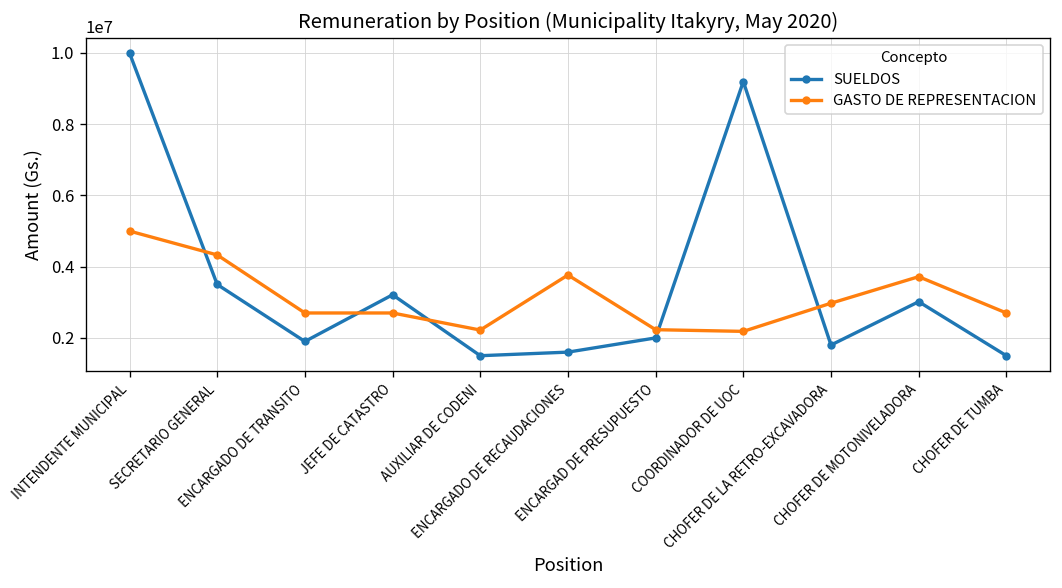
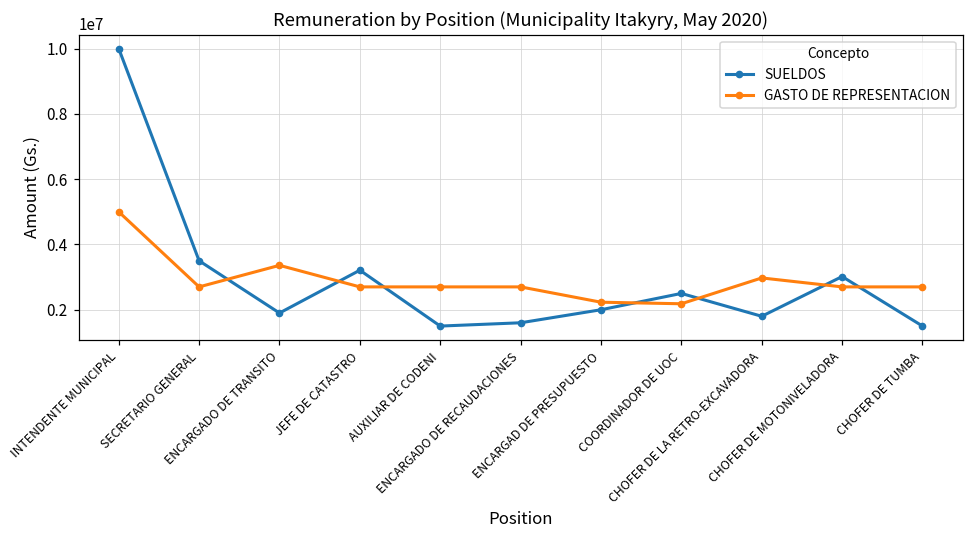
  {
    "SUELDOS": {
      "INTENDENTE MUNICIPAL": 10000000,
      "SECRETARIO GENERAL": 3500000,
      "ENCARGADO DE TRANSITO": 1900000,
      "JEFE DE CATASTRO": 3200000,
      "AUXILIAR DE CODENI": 1500000,
      "ENCARGADO DE RECAUDACIONES": 1600000,
      "ENCARGAD DE PRESUPUESTO": 2000000,
-     "COORDINADOR DE UOC": 9200000,
+     "COORDINADOR DE UOC": 2500000,
      "CHOFER DE LA RETRO-EXCAVADORA": 1800000,
      "CHOFER DE MOTONIVELADORA": 3000000,
      "CHOFER DE TUMBA": 1500000
    },
    "GASTO DE REPRESENTACION": {
      "INTENDENTE MUNICIPAL": 5000000,
-     "SECRETARIO GENERAL": 4300000,
-     "ENCARGADO DE TRANSITO": 2700000,
+     "SECRETARIO GENERAL": 2700000,
+     "ENCARGADO DE TRANSITO": 3400000,
      "JEFE DE CATASTRO": 2700000,
-     "AUXILIAR DE CODENI": 2200000,
-     "ENCARGADO DE RECAUDACIONES": 3800000,
+     "AUXILIAR DE CODENI": 2700000,
+     "ENCARGADO DE RECAUDACIONES": 2700000,
      "ENCARGAD DE PRESUPUESTO": 2200000,
      "COORDINADOR DE UOC": 2200000,
      "CHOFER DE LA RETRO-EXCAVADORA": 3000000,
-     "CHOFER DE MOTONIVELADORA": 3700000,
+     "CHOFER DE MOTONIVELADORA": 2700000,
      "CHOFER DE TUMBA": 2700000
    }
  }
